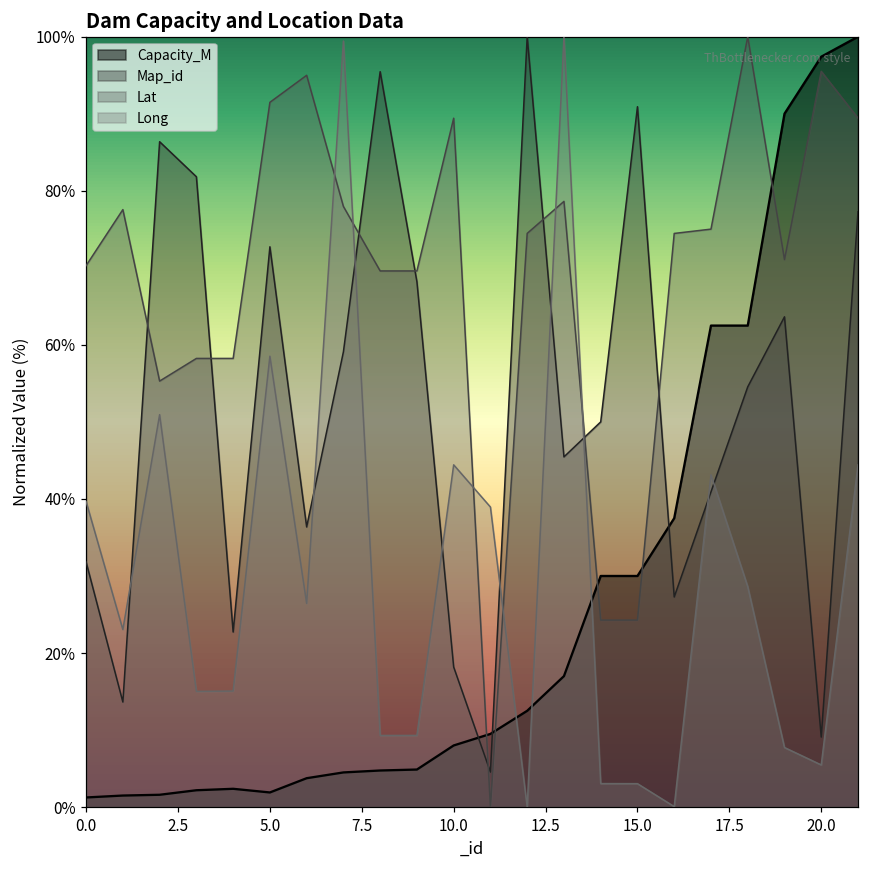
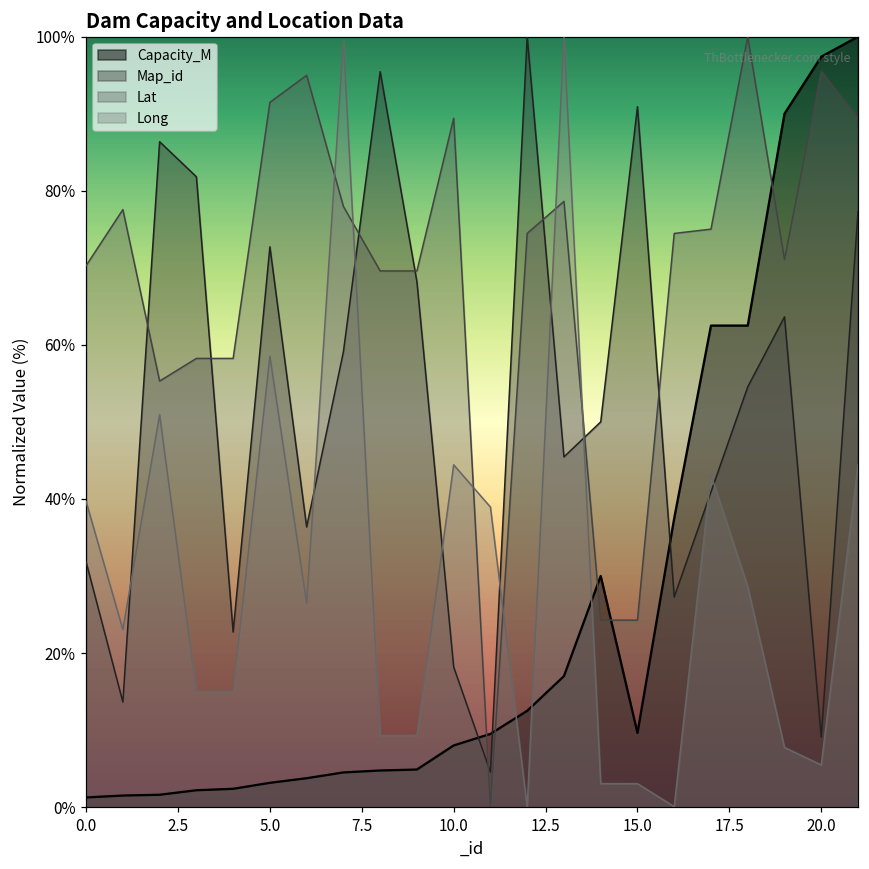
  {
    "Capacity_M": {
      "0.0": "1%",
-     "5.0": "2%",
+     "5.0": "3%",
      "10.0": "8%",
-     "15.0": "30%",
+     "15.0": "10%",
      "20.0": "97%"
    }
  }
